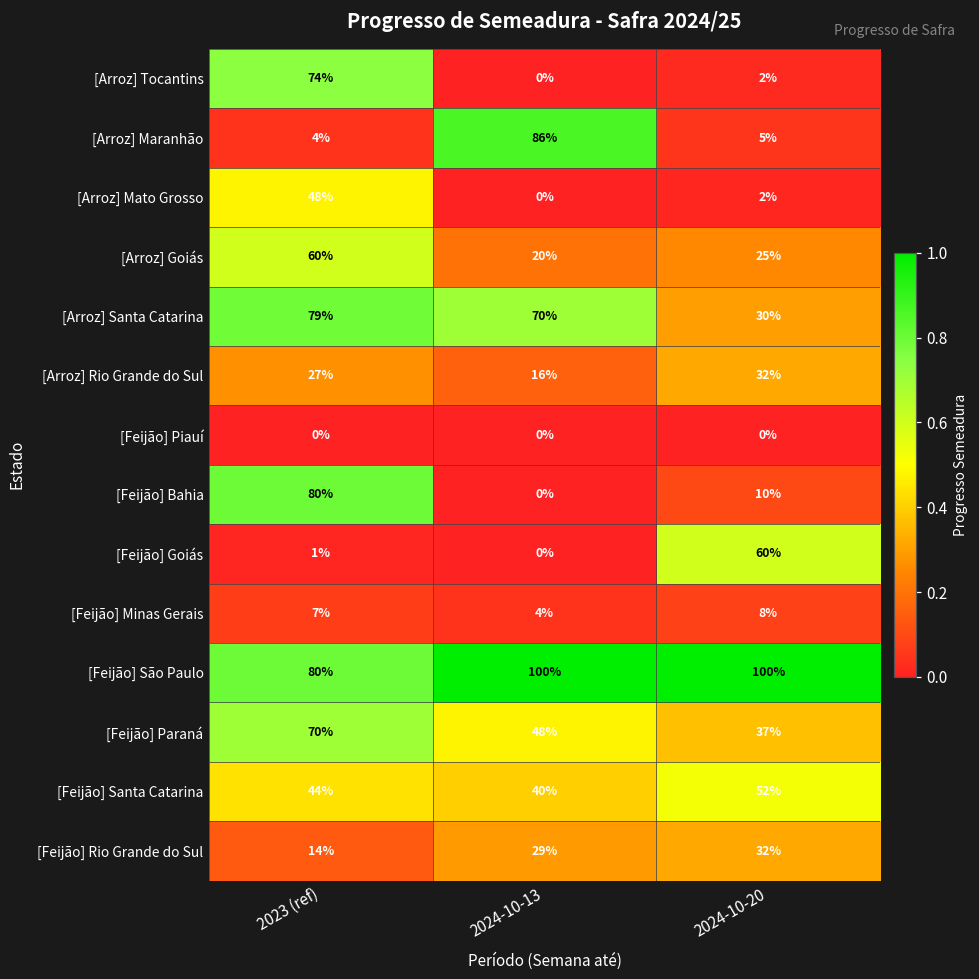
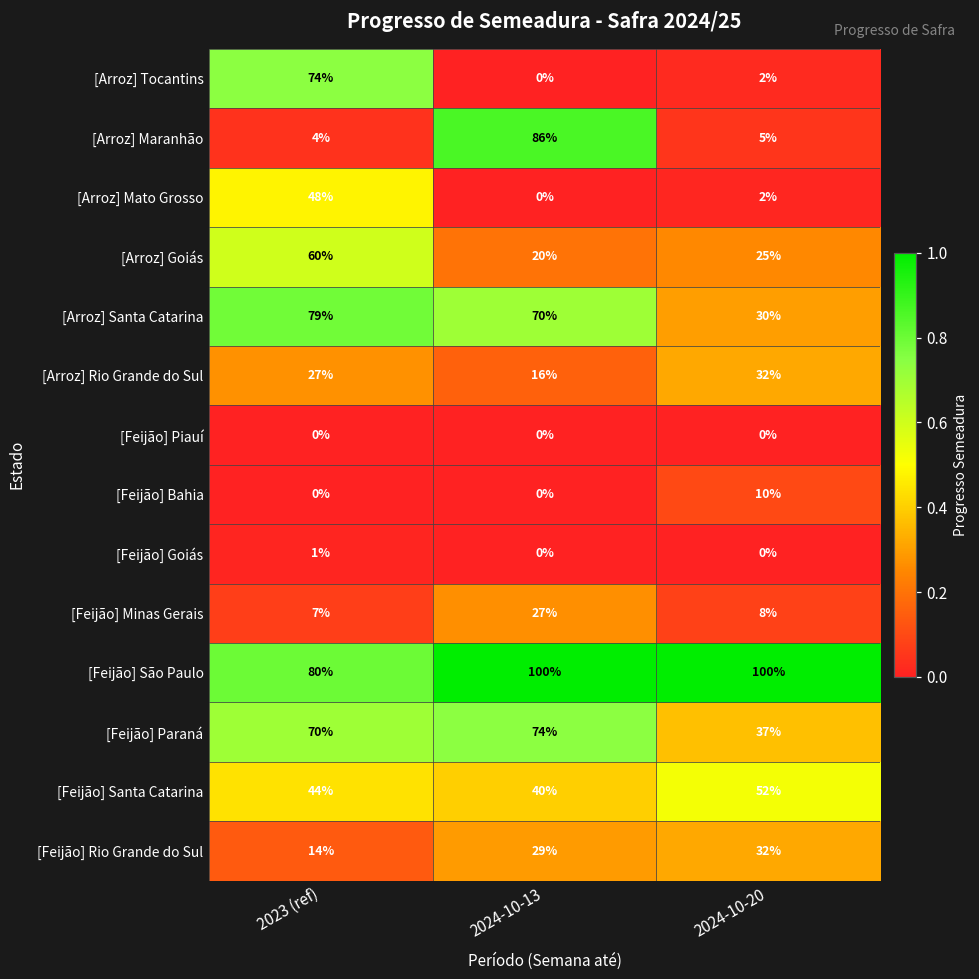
  {
    "[Arroz] Tocantins": {
      "2023 (ref)": "74%",
      "2024-10-13": "0%",
      "2024-10-20": "2%"
    },
    "[Arroz] Maranhão": {
      "2023 (ref)": "4%",
      "2024-10-13": "86%",
      "2024-10-20": "5%"
    },
    "[Arroz] Mato Grosso": {
      "2023 (ref)": "48%",
      "2024-10-13": "0%",
      "2024-10-20": "2%"
    },
    "[Arroz] Goiás": {
      "2023 (ref)": "60%",
      "2024-10-13": "20%",
      "2024-10-20": "25%"
    },
    "[Arroz] Santa Catarina": {
      "2023 (ref)": "79%",
      "2024-10-13": "70%",
      "2024-10-20": "30%"
    },
    "[Arroz] Rio Grande do Sul": {
      "2023 (ref)": "27%",
      "2024-10-13": "16%",
      "2024-10-20": "32%"
    },
    "[Feijão] Piauí": {
      "2023 (ref)": "0%",
      "2024-10-13": "0%",
      "2024-10-20": "0%"
    },
    "[Feijão] Bahia": {
-     "2023 (ref)": "80%",
+     "2023 (ref)": "0%",
      "2024-10-13": "0%",
      "2024-10-20": "10%"
    },
    "[Feijão] Goiás": {
      "2023 (ref)": "1%",
      "2024-10-13": "0%",
-     "2024-10-20": "60%"
+     "2024-10-20": "0%"
    },
    "[Feijão] Minas Gerais": {
      "2023 (ref)": "7%",
-     "2024-10-13": "4%",
+     "2024-10-13": "27%",
      "2024-10-20": "8%"
    },
    "[Feijão] São Paulo": {
      "2023 (ref)": "80%",
      "2024-10-13": "100%",
      "2024-10-20": "100%"
    },
    "[Feijão] Paraná": {
      "2023 (ref)": "70%",
-     "2024-10-13": "48%",
+     "2024-10-13": "74%",
      "2024-10-20": "37%"
    },
    "[Feijão] Santa Catarina": {
      "2023 (ref)": "44%",
      "2024-10-13": "40%",
      "2024-10-20": "52%"
    },
    "[Feijão] Rio Grande do Sul": {
      "2023 (ref)": "14%",
      "2024-10-13": "29%",
      "2024-10-20": "32%"
    }
  }
